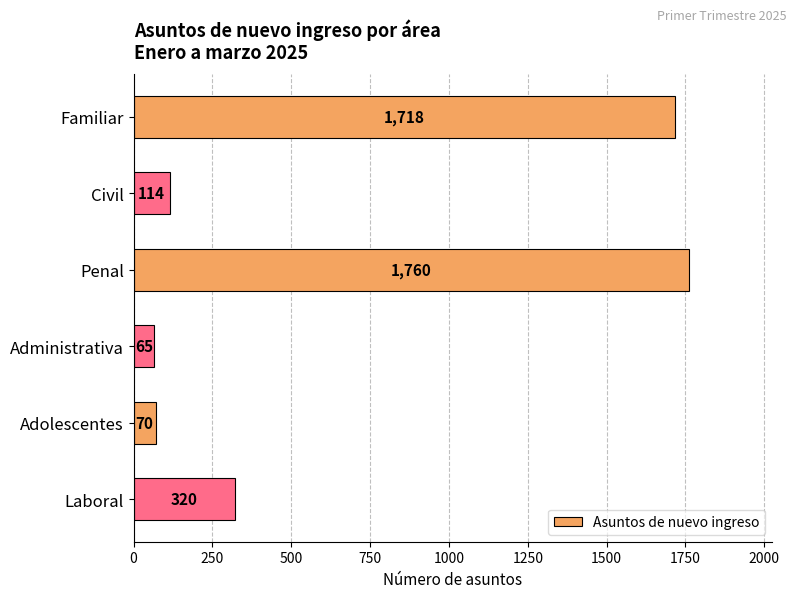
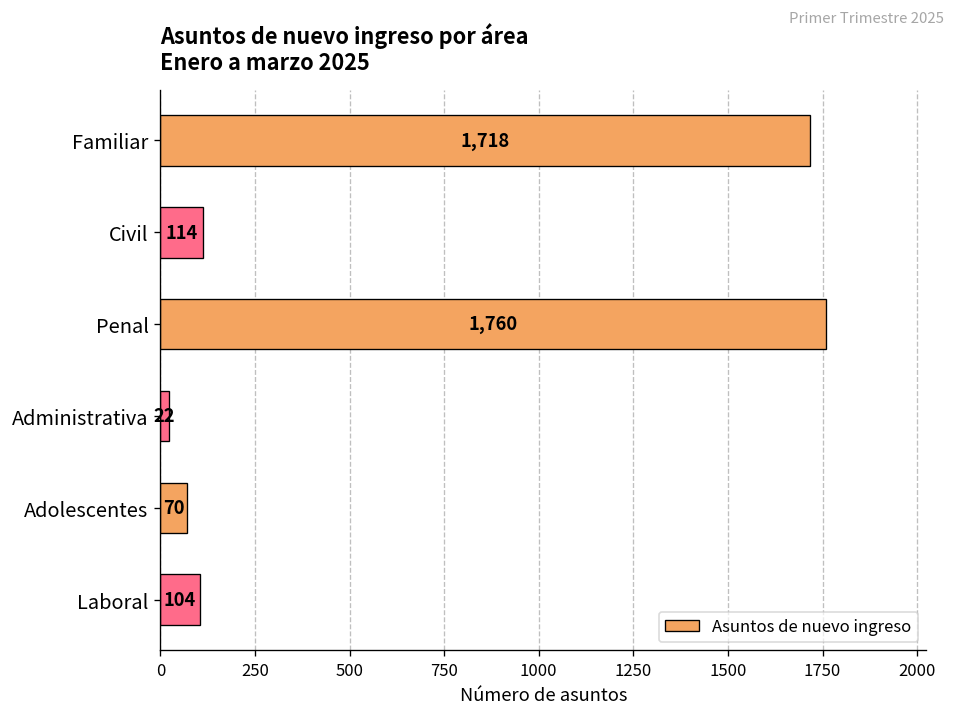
  {
    "Familiar": "1,718",
    "Civil": "114",
    "Penal": "1,760",
-   "Administrativa": "65",
+   "Administrativa": "22",
    "Adolescentes": "70",
-   "Laboral": "320"
+   "Laboral": "104"
  }
